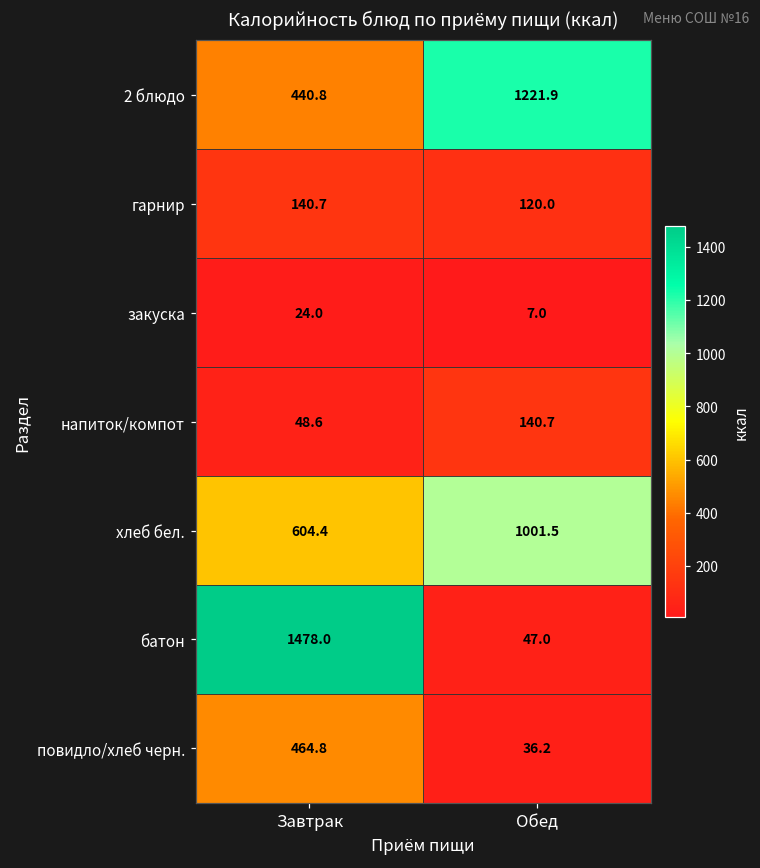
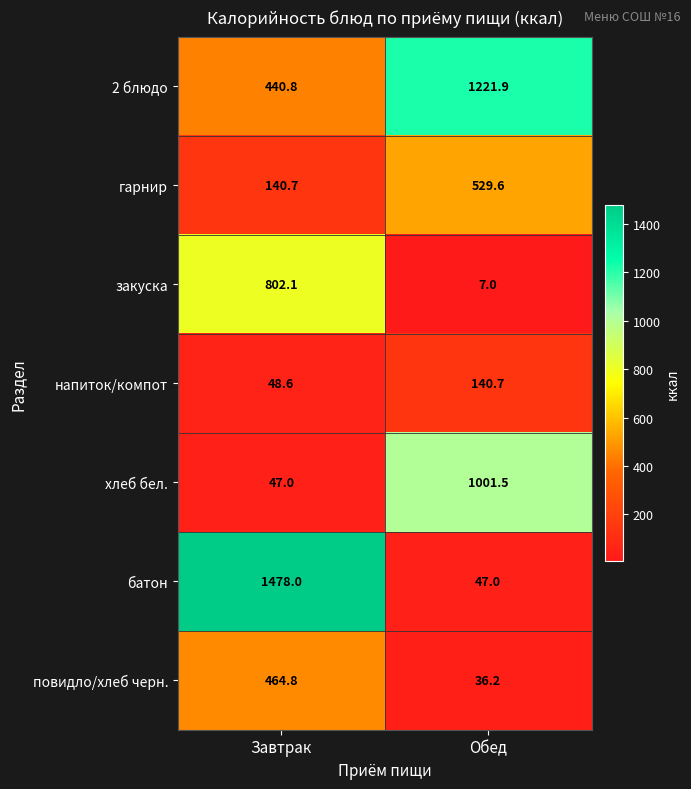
  {
    "2 блюдо": {
      "Завтрак": 440.8,
      "Обед": 1221.9
    },
    "гарнир": {
      "Завтрак": 140.7,
-     "Обед": 120.0
+     "Обед": 529.6
    },
    "закуска": {
-     "Завтрак": 24.0,
+     "Завтрак": 802.1,
      "Обед": 7.0
    },
    "напиток/компот": {
      "Завтрак": 48.6,
      "Обед": 140.7
    },
    "хлеб бел.": {
-     "Завтрак": 604.4,
+     "Завтрак": 47.0,
      "Обед": 1001.5
    },
    "батон": {
      "Завтрак": 1478.0,
      "Обед": 47.0
    },
    "повидло/хлеб черн.": {
      "Завтрак": 464.8,
      "Обед": 36.2
    }
  }
